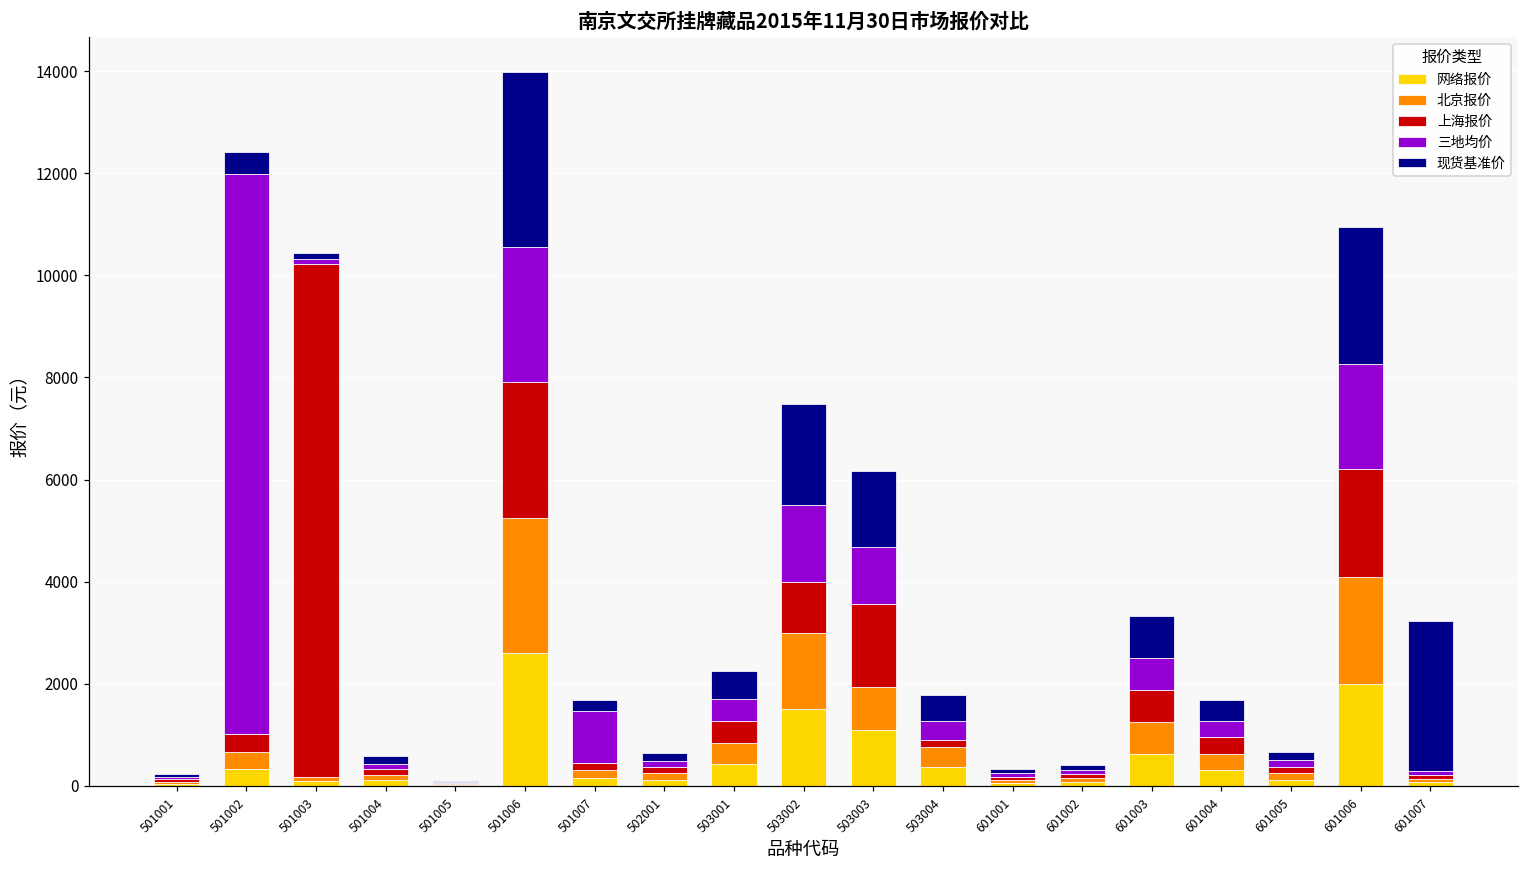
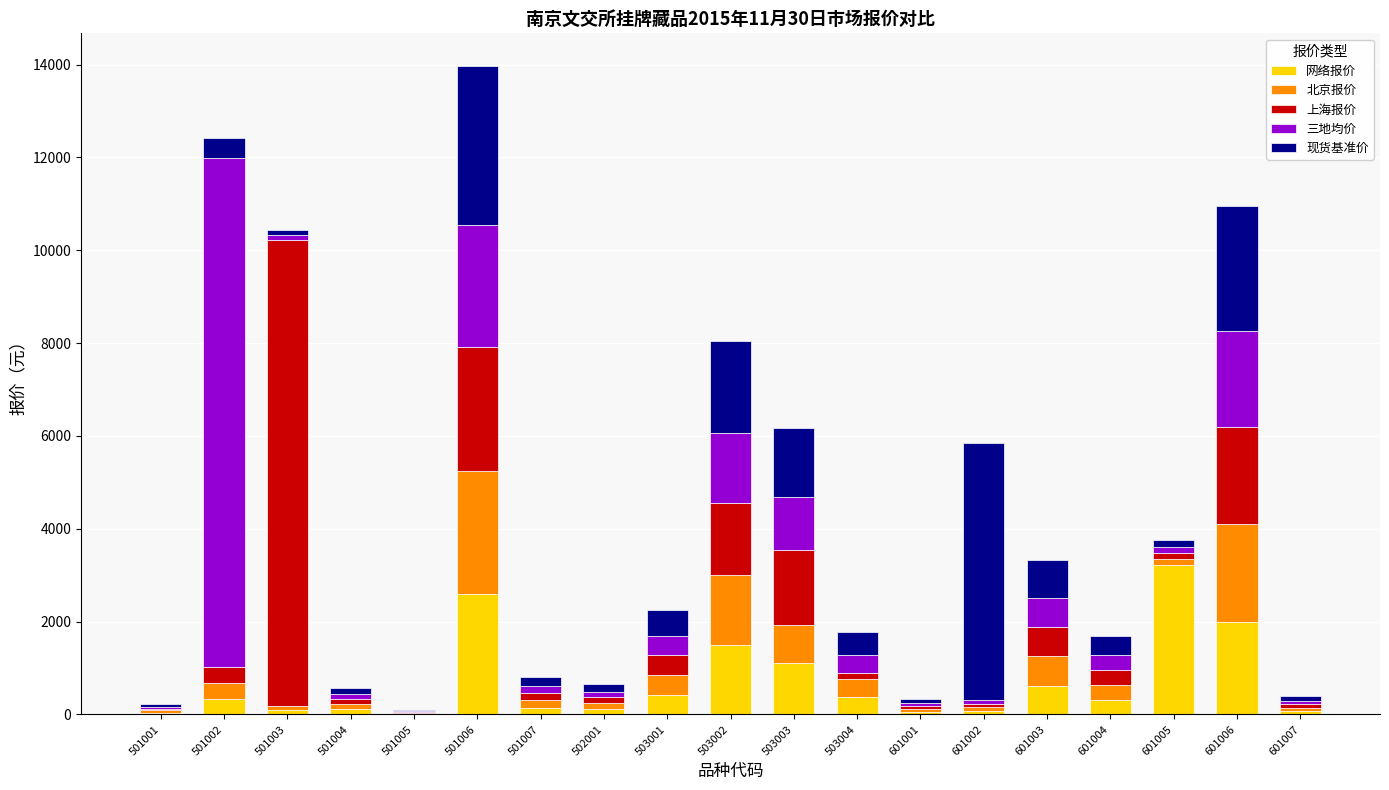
  {
    "网络报价": {
      "501002": 300,
      "501003": 100,
      "501004": 100,
      "501006": 2600,
      "501007": 200,
      "502001": 100,
      "503001": 400,
      "503002": 1500,
      "503003": 1100,
      "503004": 400,
      "601001": 100,
      "601002": 100,
      "601003": 600,
      "601004": 300,
-     "601005": 100,
+     "601005": 3200,
      "601006": 2000,
      "601007": 100
    },
    "北京报价": {
      "501002": 300,
      "501003": 100,
      "501004": 100,
      "501006": 2700,
      "501007": 200,
      "502001": 100,
      "503001": 400,
      "503002": 1500,
      "503003": 800,
      "503004": 400,
      "601001": 100,
      "601002": 100,
      "601003": 600,
      "601004": 300,
      "601005": 100,
      "601006": 2100,
      "601007": 100
    },
    "上海报价": {
      "501002": 400,
      "501003": 10000,
      "501004": 100,
      "501006": 2700,
      "501007": 200,
      "502001": 100,
      "503001": 400,
-     "503002": 1000,
+     "503002": 1600,
      "503003": 1600,
      "503004": 100,
      "601001": 100,
      "601002": 100,
      "601003": 600,
      "601004": 300,
      "601005": 100,
      "601006": 2100,
      "601007": 100
    },
    "三地均价": {
      "501002": 11000,
      "501003": 100,
      "501004": 100,
      "501006": 2600,
-     "501007": 1000,
+     "501007": 200,
      "502001": 100,
      "503001": 400,
      "503002": 1500,
      "503003": 1100,
      "503004": 400,
      "601001": 100,
      "601002": 100,
      "601003": 600,
      "601004": 300,
      "601005": 100,
      "601006": 2100,
      "601007": 100
    },
    "现货基准价": {
      "501001": 100,
      "501002": 400,
      "501003": 100,
      "501004": 100,
      "501006": 3400,
      "501007": 200,
      "502001": 200,
      "503001": 600,
      "503002": 2000,
      "503003": 1500,
      "503004": 500,
      "601001": 100,
-     "601002": 100,
+     "601002": 5500,
      "601003": 800,
      "601004": 400,
      "601005": 200,
      "601006": 2700,
-     "601007": 2900
+     "601007": 100
    }
  }
